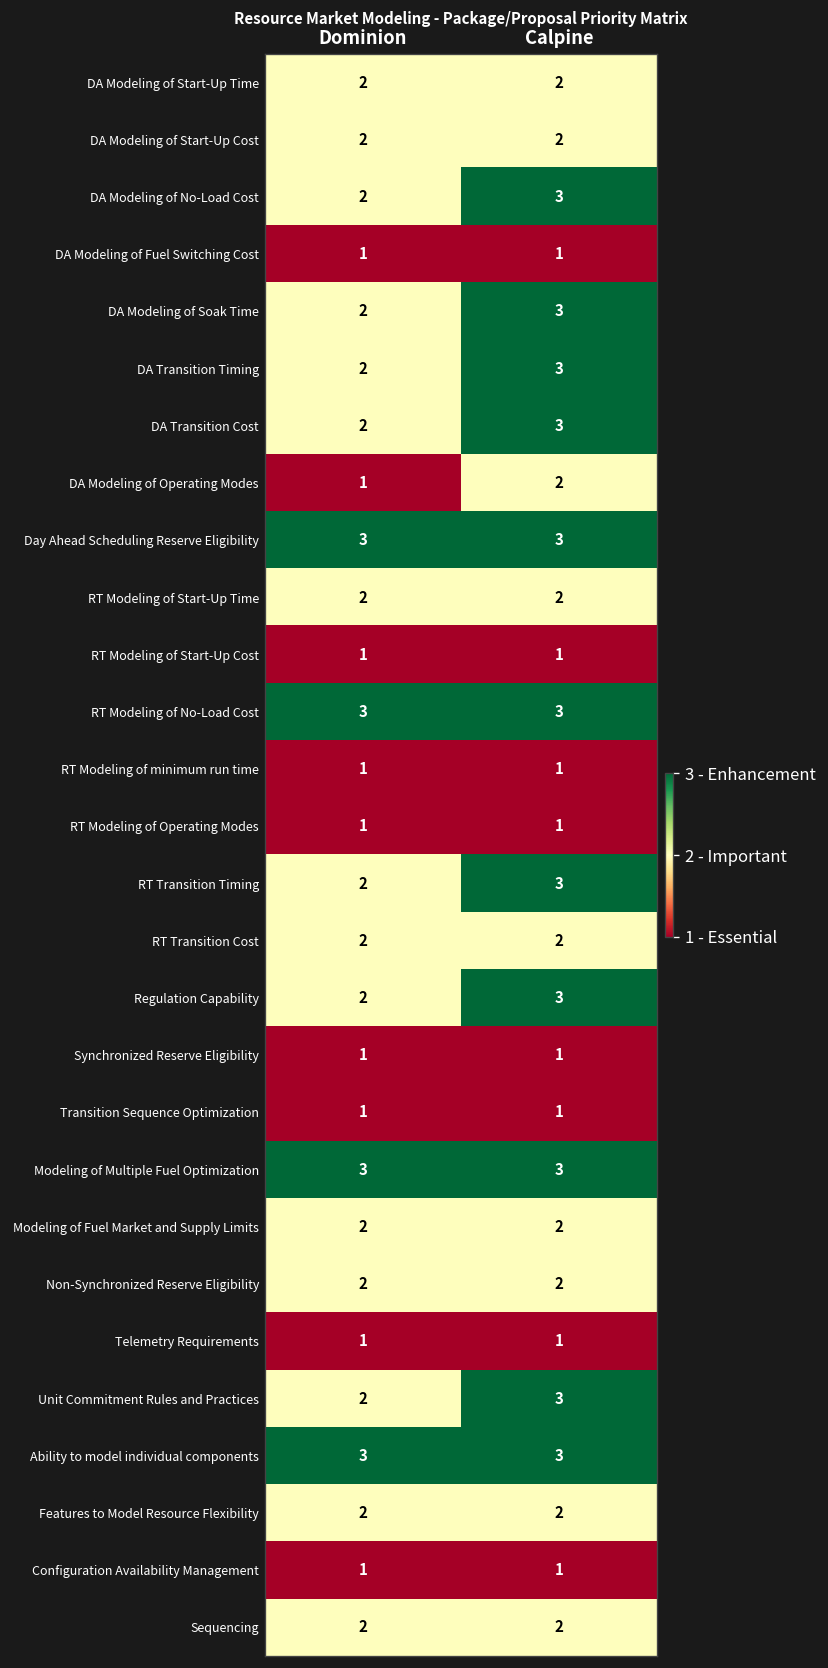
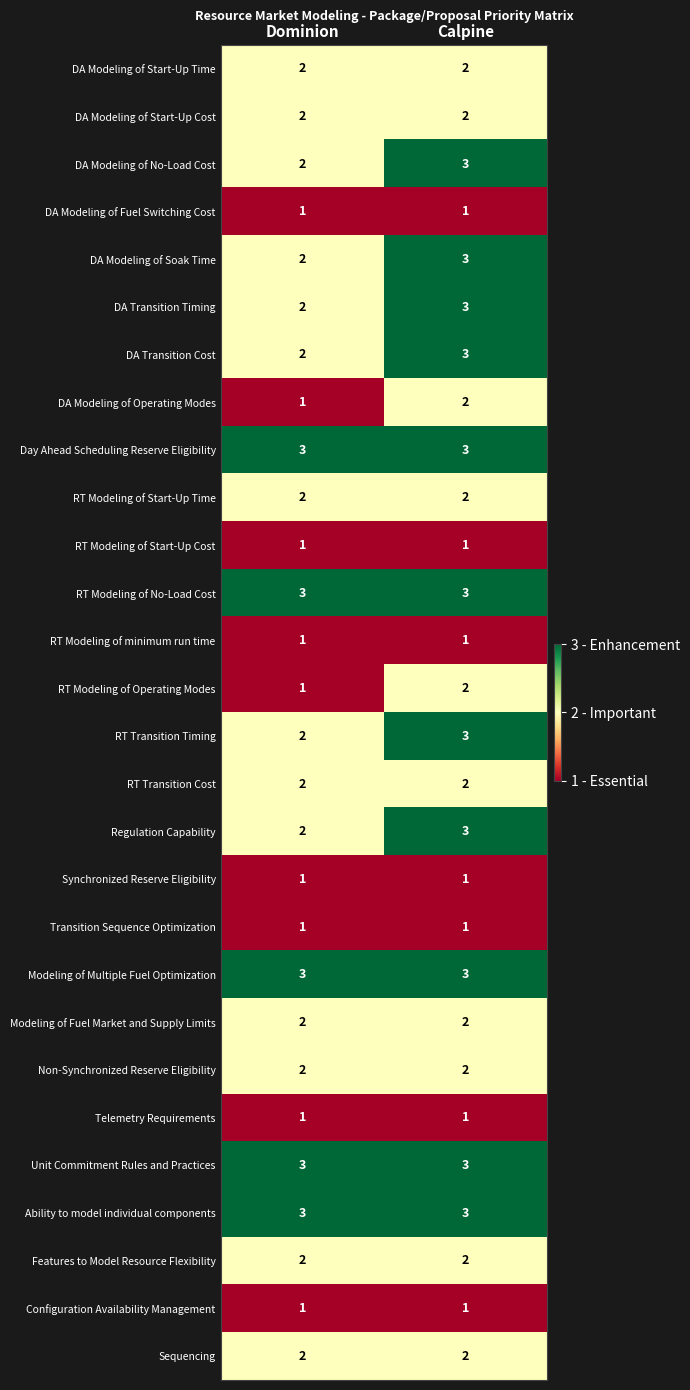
  {
    "DA Modeling of Start-Up Time": {
      "Dominion": 2,
      "Calpine": 2
    },
    "DA Modeling of Start-Up Cost": {
      "Dominion": 2,
      "Calpine": 2
    },
    "DA Modeling of No-Load Cost": {
      "Dominion": 2,
      "Calpine": 3
    },
    "DA Modeling of Fuel Switching Cost": {
      "Dominion": 1,
      "Calpine": 1
    },
    "DA Modeling of Soak Time": {
      "Dominion": 2,
      "Calpine": 3
    },
    "DA Transition Timing": {
      "Dominion": 2,
      "Calpine": 3
    },
    "DA Transition Cost": {
      "Dominion": 2,
      "Calpine": 3
    },
    "DA Modeling of Operating Modes": {
      "Dominion": 1,
      "Calpine": 2
    },
    "Day Ahead Scheduling Reserve Eligibility": {
      "Dominion": 3,
      "Calpine": 3
    },
    "RT Modeling of Start-Up Time": {
      "Dominion": 2,
      "Calpine": 2
    },
    "RT Modeling of Start-Up Cost": {
      "Dominion": 1,
      "Calpine": 1
    },
    "RT Modeling of No-Load Cost": {
      "Dominion": 3,
      "Calpine": 3
    },
    "RT Modeling of minimum run time": {
      "Dominion": 1,
      "Calpine": 1
    },
    "RT Modeling of Operating Modes": {
      "Dominion": 1,
-     "Calpine": 1
+     "Calpine": 2
    },
    "RT Transition Timing": {
      "Dominion": 2,
      "Calpine": 3
    },
    "RT Transition Cost": {
      "Dominion": 2,
      "Calpine": 2
    },
    "Regulation Capability": {
      "Dominion": 2,
      "Calpine": 3
    },
    "Synchronized Reserve Eligibility": {
      "Dominion": 1,
      "Calpine": 1
    },
    "Transition Sequence Optimization": {
      "Dominion": 1,
      "Calpine": 1
    },
    "Modeling of Multiple Fuel Optimization": {
      "Dominion": 3,
      "Calpine": 3
    },
    "Modeling of Fuel Market and Supply Limits": {
      "Dominion": 2,
      "Calpine": 2
    },
    "Non-Synchronized Reserve Eligibility": {
      "Dominion": 2,
      "Calpine": 2
    },
    "Telemetry Requirements": {
      "Dominion": 1,
      "Calpine": 1
    },
    "Unit Commitment Rules and Practices": {
-     "Dominion": 2,
+     "Dominion": 3,
      "Calpine": 3
    },
    "Ability to model individual components": {
      "Dominion": 3,
      "Calpine": 3
    },
    "Features to Model Resource Flexibility": {
      "Dominion": 2,
      "Calpine": 2
    },
    "Configuration Availability Management": {
      "Dominion": 1,
      "Calpine": 1
    },
    "Sequencing": {
      "Dominion": 2,
      "Calpine": 2
    }
  }
